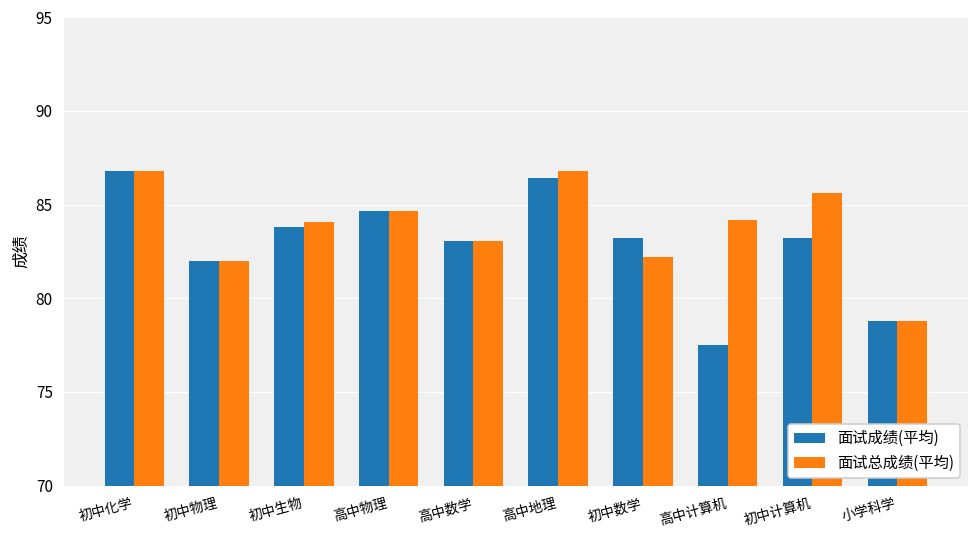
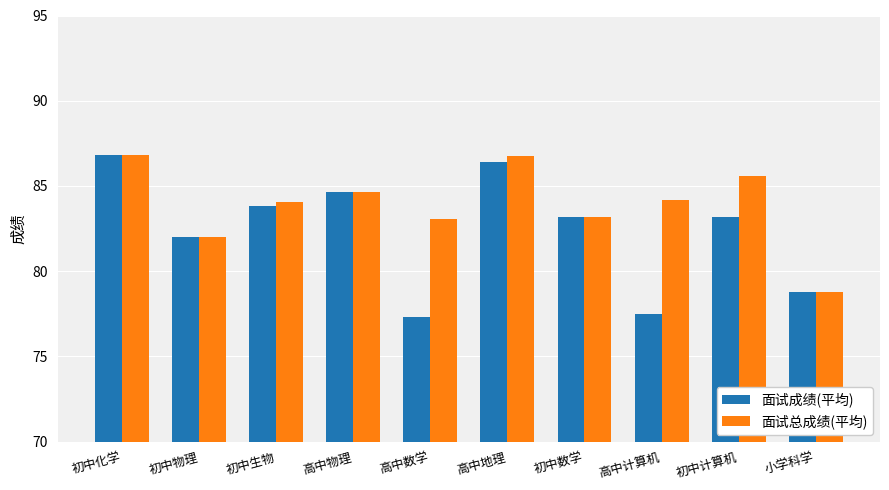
  {
    "面试成绩(平均)": {
      "初中化学": 86.8,
      "初中物理": 82.0,
      "初中生物": 83.8,
      "高中物理": 84.7,
-     "高中数学": 83.0,
+     "高中数学": 77.3,
      "高中地理": 86.4,
      "初中数学": 83.2,
      "高中计算机": 77.5,
      "初中计算机": 83.2,
      "小学科学": 78.8
    },
    "面试总成绩(平均)": {
      "初中化学": 86.8,
      "初中物理": 82.0,
      "初中生物": 84.1,
      "高中物理": 84.7,
      "高中数学": 83.0,
      "高中地理": 86.8,
-     "初中数学": 82.2,
+     "初中数学": 83.2,
      "高中计算机": 84.2,
      "初中计算机": 85.6,
      "小学科学": 78.8
    }
  }
